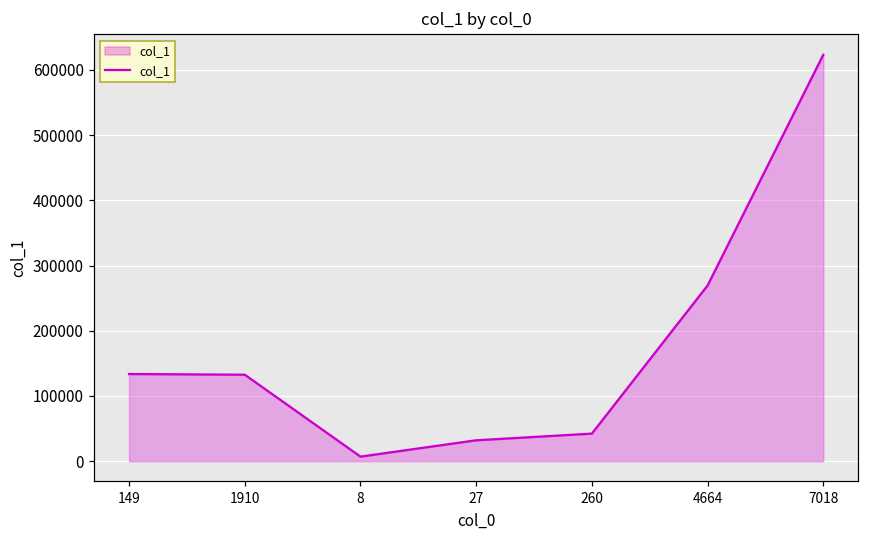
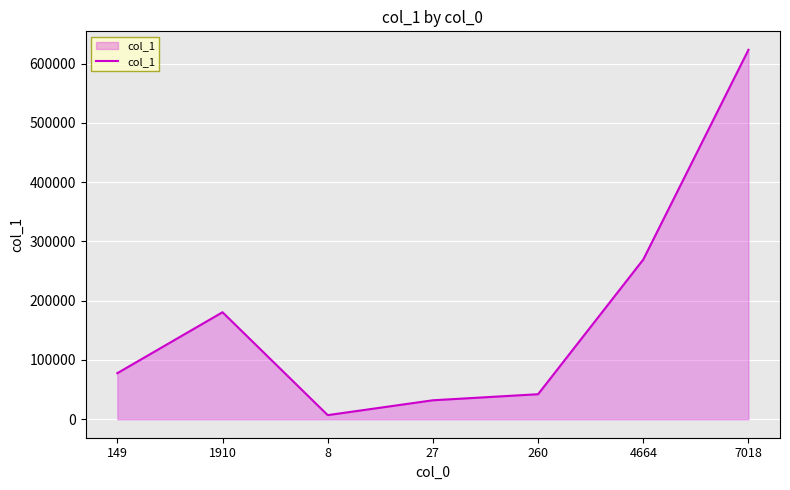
  {
-   "149": 130000,
-   "1910": 130000,
+   "149": 80000,
+   "1910": 180000,
    "8": 10000,
    "27": 30000,
    "260": 40000,
    "4664": 270000,
    "7018": 620000
  }
